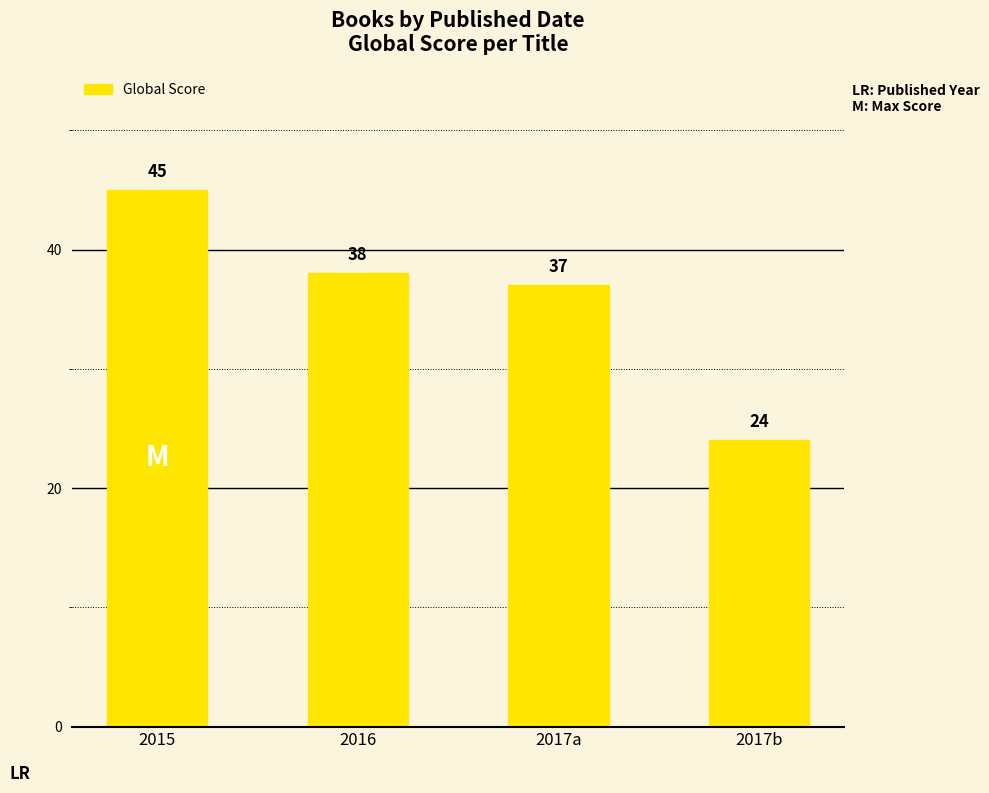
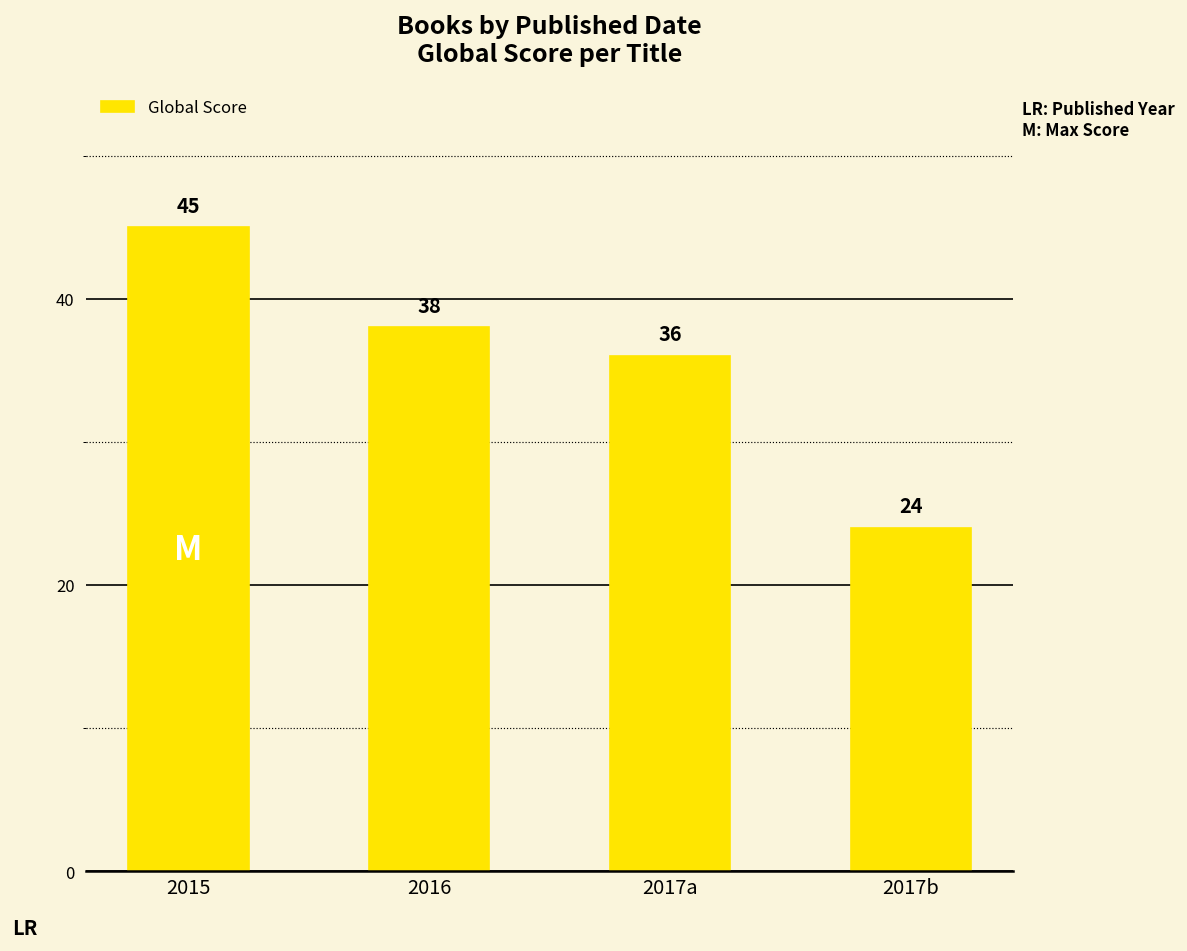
  {
    "2015": 45,
    "2016": 38,
-   "2017a": 37,
+   "2017a": 36,
    "2017b": 24
  }
